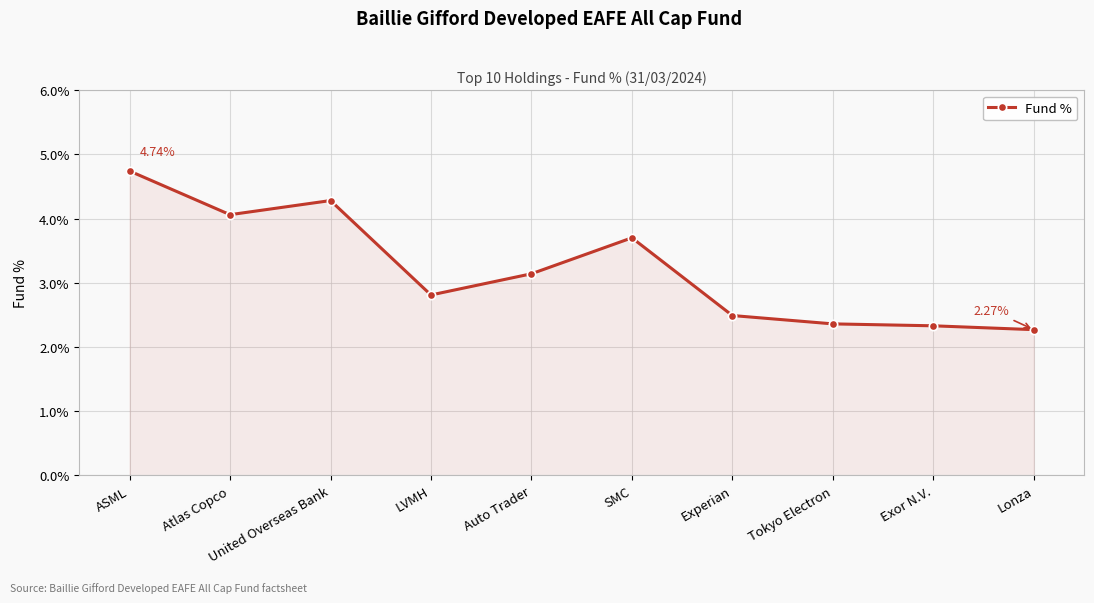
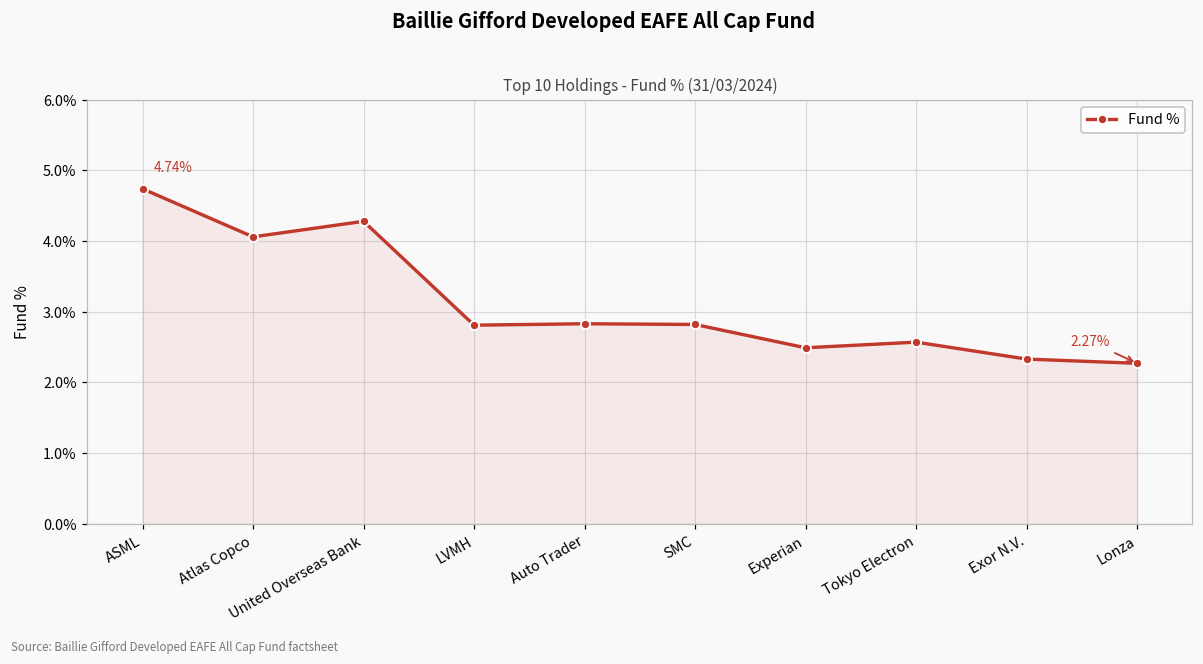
  {
    "Atlas Copco": "4.1%",
    "United Overseas Bank": "4.3%",
    "LVMH": "2.8%",
-   "Auto Trader": "3.1%",
-   "SMC": "3.7%",
+   "Auto Trader": "2.8%",
+   "SMC": "2.8%",
    "Experian": "2.5%",
-   "Tokyo Electron": "2.4%",
+   "Tokyo Electron": "2.6%",
    "Exor N.V.": "2.3%"
  }
